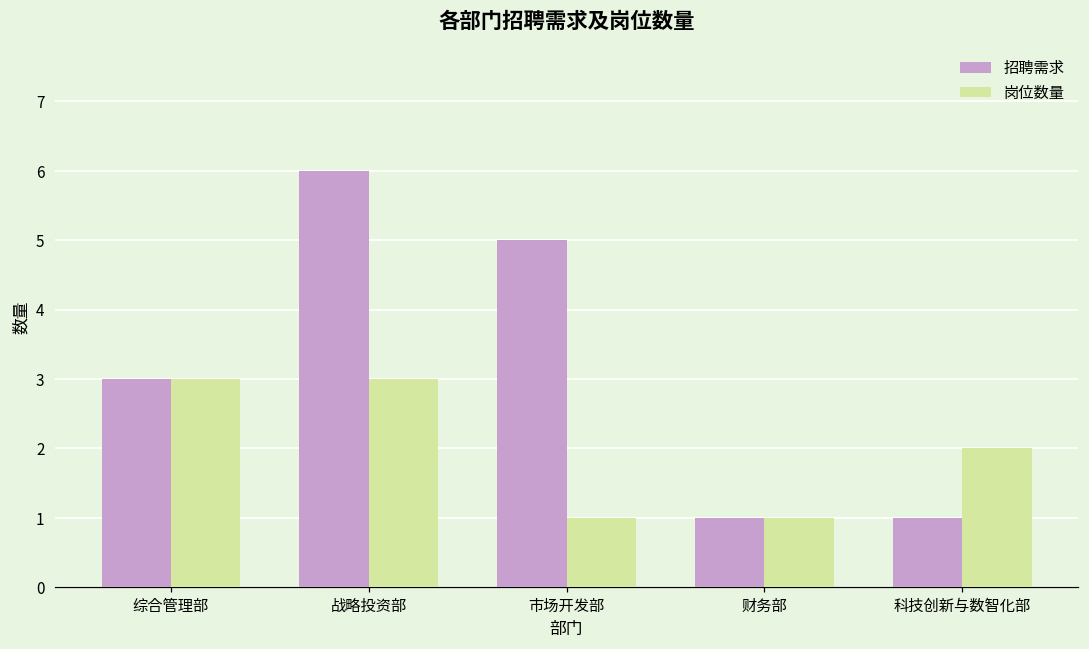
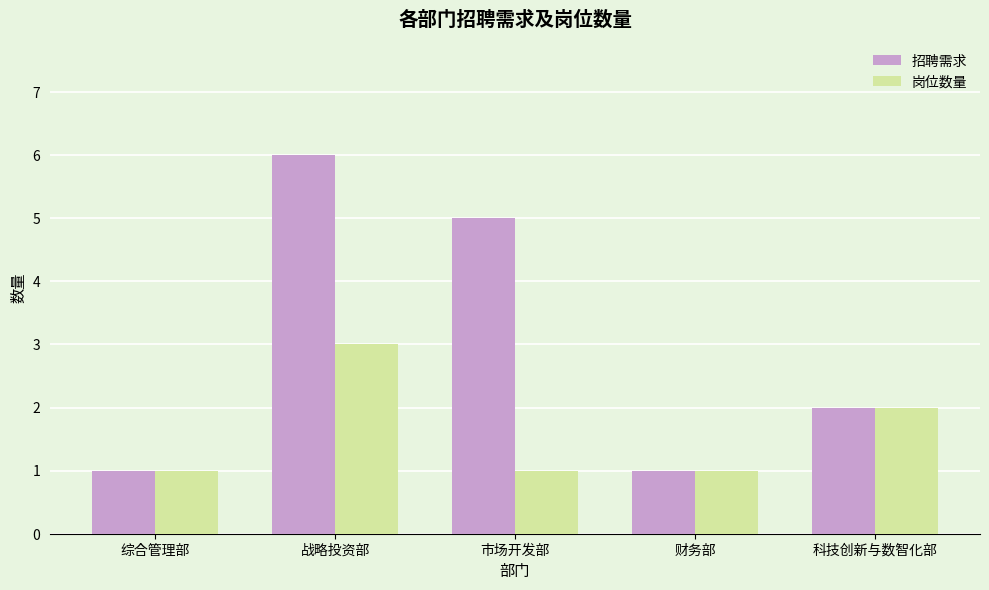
  {
    "招聘需求": {
-     "综合管理部": 3,
+     "综合管理部": 1,
      "战略投资部": 6,
      "市场开发部": 5,
      "财务部": 1,
-     "科技创新与数智化部": 1
+     "科技创新与数智化部": 2
    },
    "岗位数量": {
-     "综合管理部": 3,
+     "综合管理部": 1,
      "战略投资部": 3,
      "市场开发部": 1,
      "财务部": 1,
      "科技创新与数智化部": 2
    }
  }
